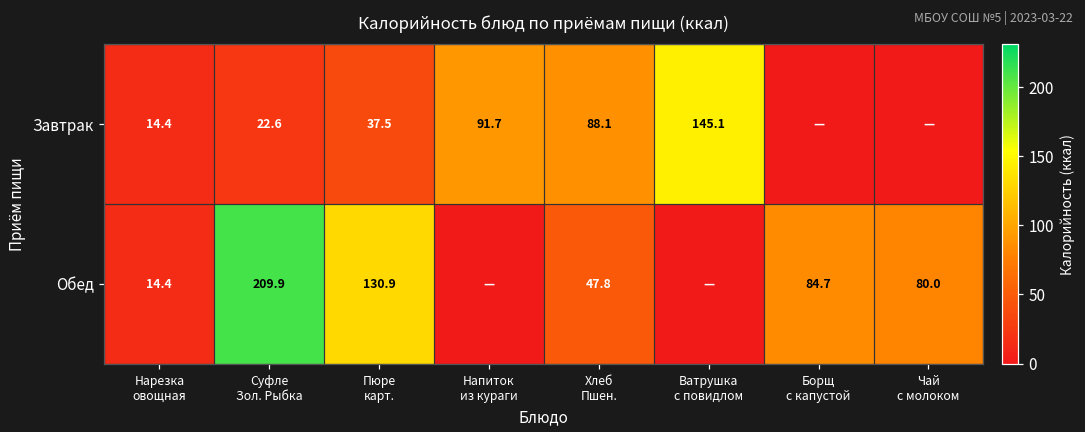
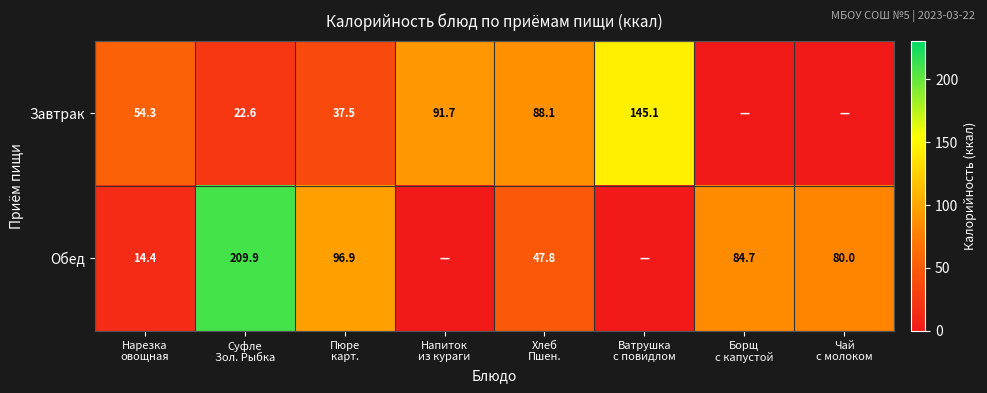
  {
    "Завтрак": {
-     "Нарезка овощная": 14.4,
+     "Нарезка овощная": 54.3,
      "Суфле Зол. Рыбка": 22.6,
      "Пюре карт.": 37.5,
      "Напиток из кураги": 91.7,
      "Хлеб Пшен.": 88.1,
      "Ватрушка с повидлом": 145.1
    },
    "Обед": {
      "Нарезка овощная": 14.4,
      "Суфле Зол. Рыбка": 209.9,
-     "Пюре карт.": 130.9,
+     "Пюре карт.": 96.9,
      "Хлеб Пшен.": 47.8,
      "Борщ с капустой": 84.7,
      "Чай с молоком": 80.0
    }
  }
